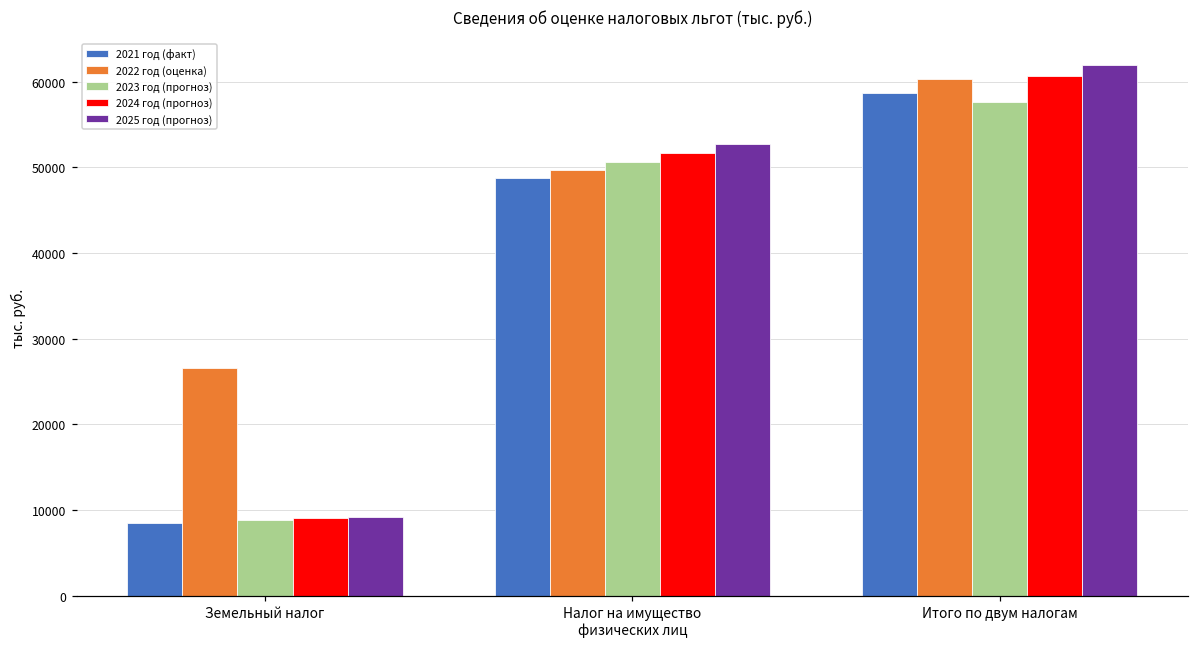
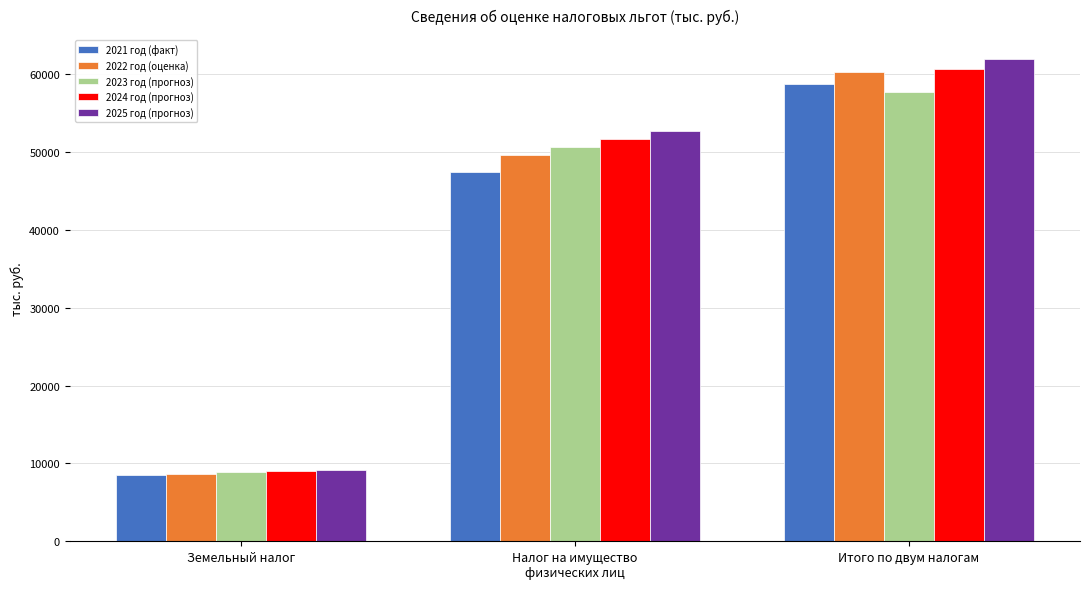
  {
    "2021 год (факт)": {
      "Земельный налог": 9000,
-     "Налог на имущество физических лиц": 49000,
+     "Налог на имущество физических лиц": 47000,
      "Итого по двум налогам": 59000
    },
    "2022 год (оценка)": {
-     "Земельный налог": 27000,
+     "Земельный налог": 9000,
      "Налог на имущество физических лиц": 50000,
      "Итого по двум налогам": 60000
    },
    "2023 год (прогноз)": {
      "Земельный налог": 9000,
      "Налог на имущество физических лиц": 51000,
      "Итого по двум налогам": 58000
    },
    "2024 год (прогноз)": {
      "Земельный налог": 9000,
      "Налог на имущество физических лиц": 52000,
      "Итого по двум налогам": 61000
    },
    "2025 год (прогноз)": {
      "Земельный налог": 9000,
      "Налог на имущество физических лиц": 53000,
      "Итого по двум налогам": 62000
    }
  }
